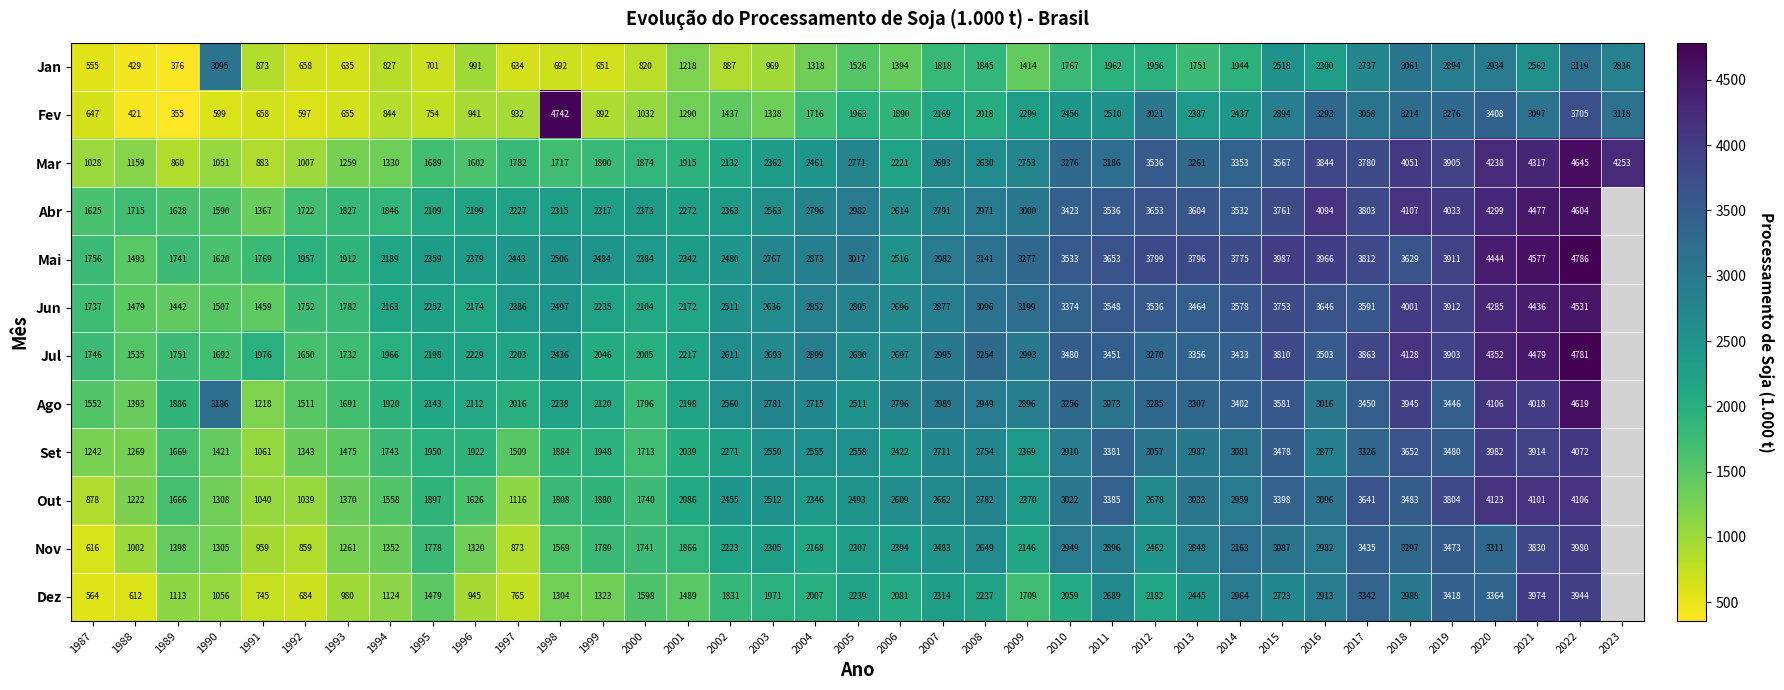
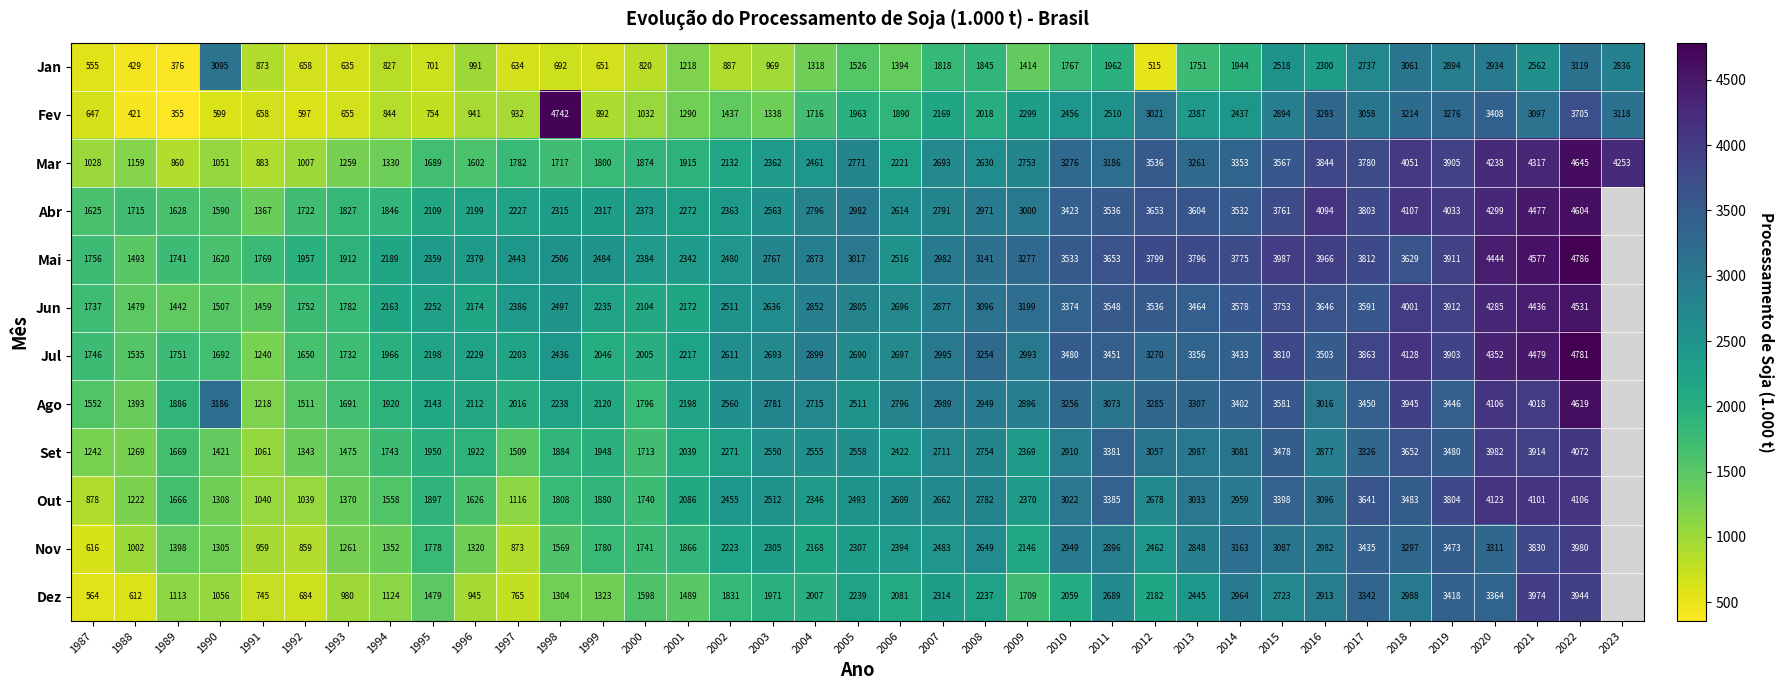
  {
    "Jan": {
      "1987": 555,
      "1988": 429,
      "1989": 376,
      "1990": 3095,
      "1991": 873,
      "1992": 658,
      "1993": 635,
      "1994": 827,
      "1995": 701,
      "1996": 991,
      "1997": 634,
      "1998": 692,
      "1999": 651,
      "2000": 820,
      "2001": 1218,
      "2002": 887,
      "2003": 969,
      "2004": 1318,
      "2005": 1526,
      "2006": 1394,
      "2007": 1818,
      "2008": 1845,
      "2009": 1414,
      "2010": 1767,
      "2011": 1962,
-     "2012": 1956,
+     "2012": 515,
      "2013": 1751,
      "2014": 1944,
      "2015": 2518,
      "2016": 2300,
      "2017": 2737,
      "2018": 3061,
      "2019": 2894,
      "2020": 2934,
      "2021": 2562,
      "2022": 3119,
      "2023": 2836
    },
    "Jul": {
      "1987": 1746,
      "1988": 1535,
      "1989": 1751,
      "1990": 1692,
-     "1991": 1976,
+     "1991": 1240,
      "1992": 1650,
      "1993": 1732,
      "1994": 1966,
      "1995": 2198,
      "1996": 2229,
      "1997": 2203,
      "1998": 2436,
      "1999": 2046,
      "2000": 2005,
      "2001": 2217,
      "2002": 2611,
      "2003": 2693,
      "2004": 2899,
      "2005": 2690,
      "2006": 2697,
      "2007": 2995,
      "2008": 3254,
      "2009": 2993,
      "2010": 3480,
      "2011": 3451,
      "2012": 3270,
      "2013": 3356,
      "2014": 3433,
      "2015": 3810,
      "2016": 3503,
      "2017": 3863,
      "2018": 4128,
      "2019": 3903,
      "2020": 4352,
      "2021": 4479,
      "2022": 4781
    }
  }
